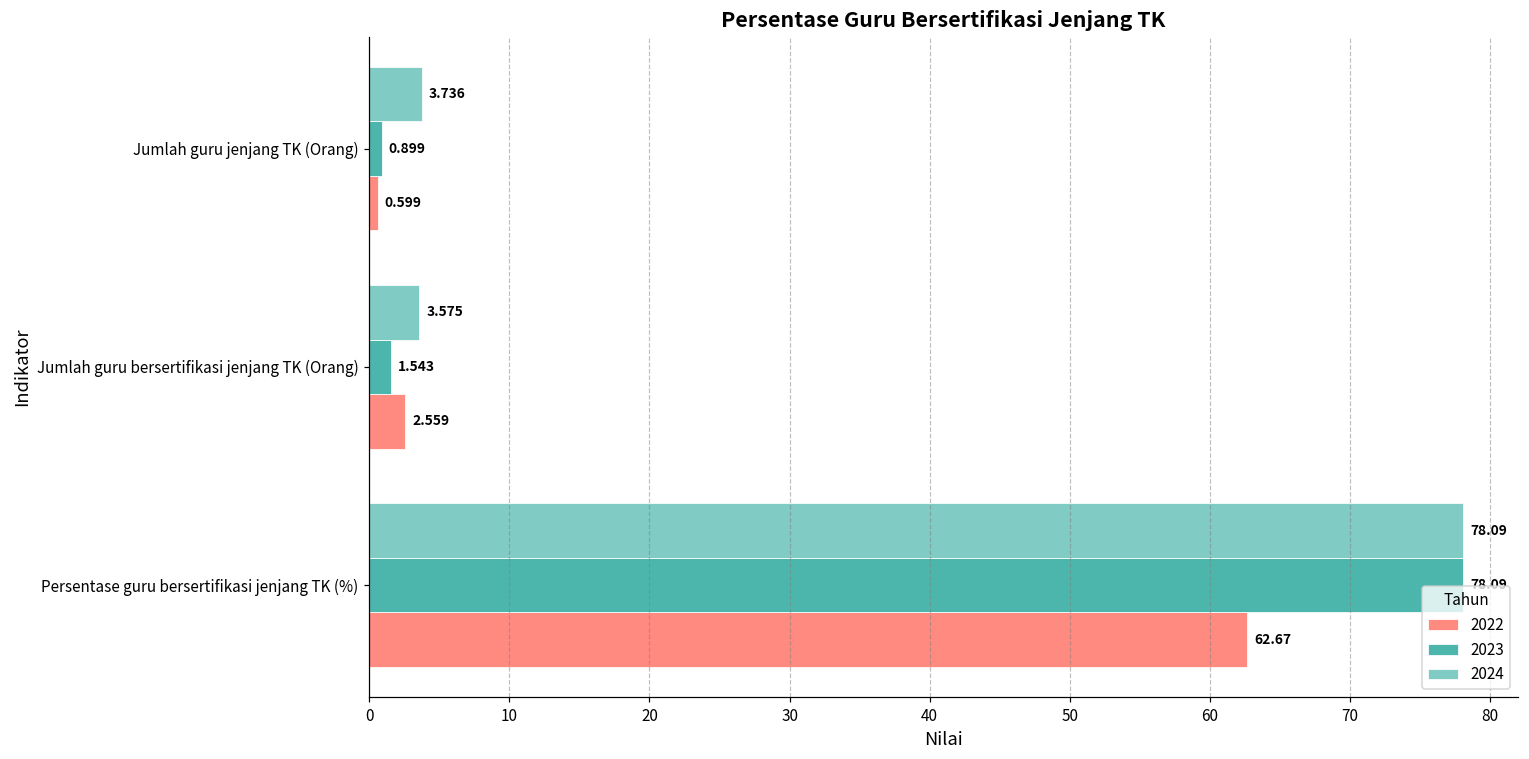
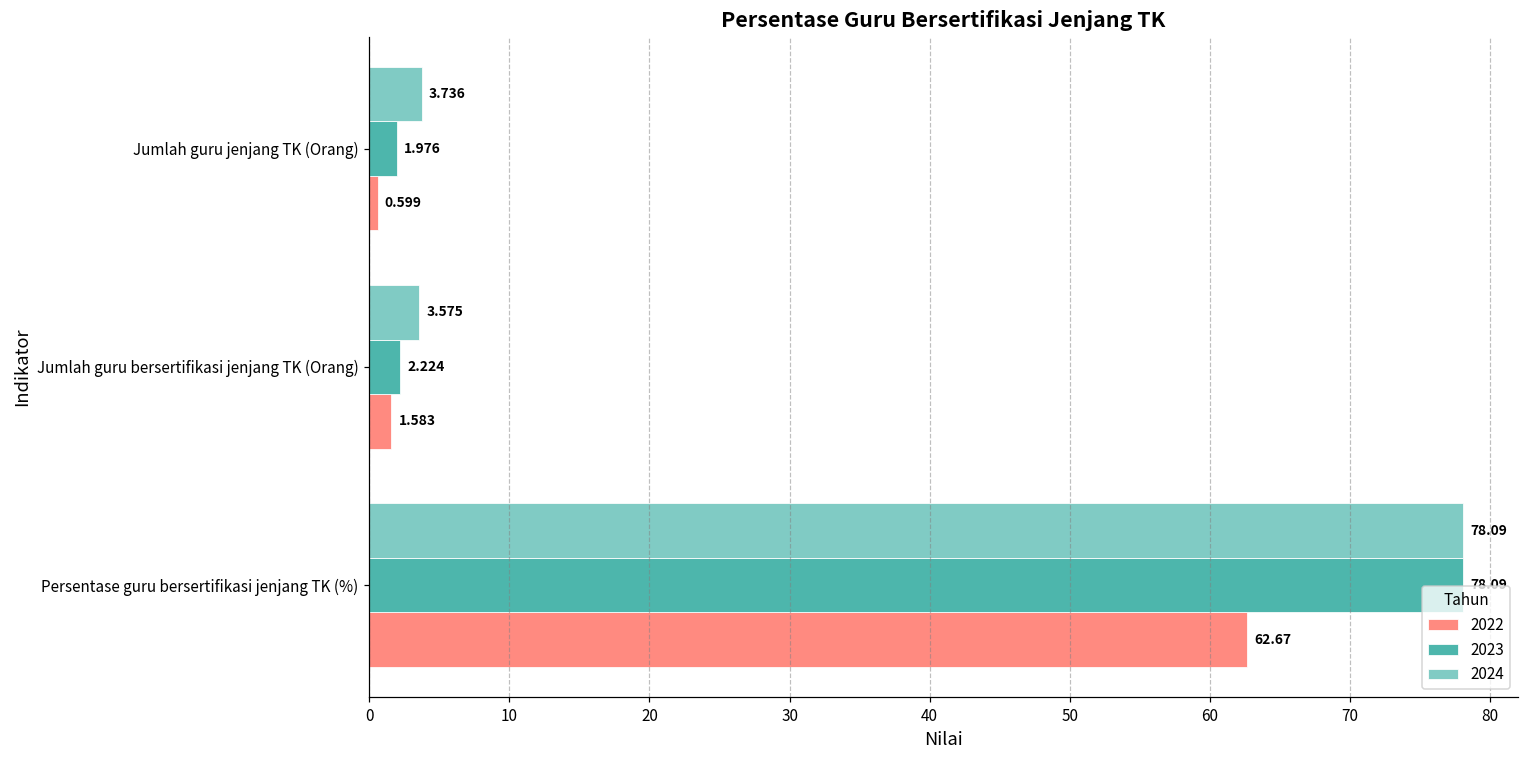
  {
    "2022": {
      "Jumlah guru jenjang TK (Orang)": 0.599,
-     "Jumlah guru bersertifikasi jenjang TK (Orang)": 2.559,
+     "Jumlah guru bersertifikasi jenjang TK (Orang)": 1.583,
      "Persentase guru bersertifikasi jenjang TK (%)": 62.67
    },
    "2023": {
-     "Jumlah guru jenjang TK (Orang)": 0.899,
-     "Jumlah guru bersertifikasi jenjang TK (Orang)": 1.543,
+     "Jumlah guru jenjang TK (Orang)": 1.976,
+     "Jumlah guru bersertifikasi jenjang TK (Orang)": 2.224,
      "Persentase guru bersertifikasi jenjang TK (%)": 78.09
    },
    "2024": {
      "Jumlah guru jenjang TK (Orang)": 3.736,
      "Jumlah guru bersertifikasi jenjang TK (Orang)": 3.575,
      "Persentase guru bersertifikasi jenjang TK (%)": 78.09
    }
  }
